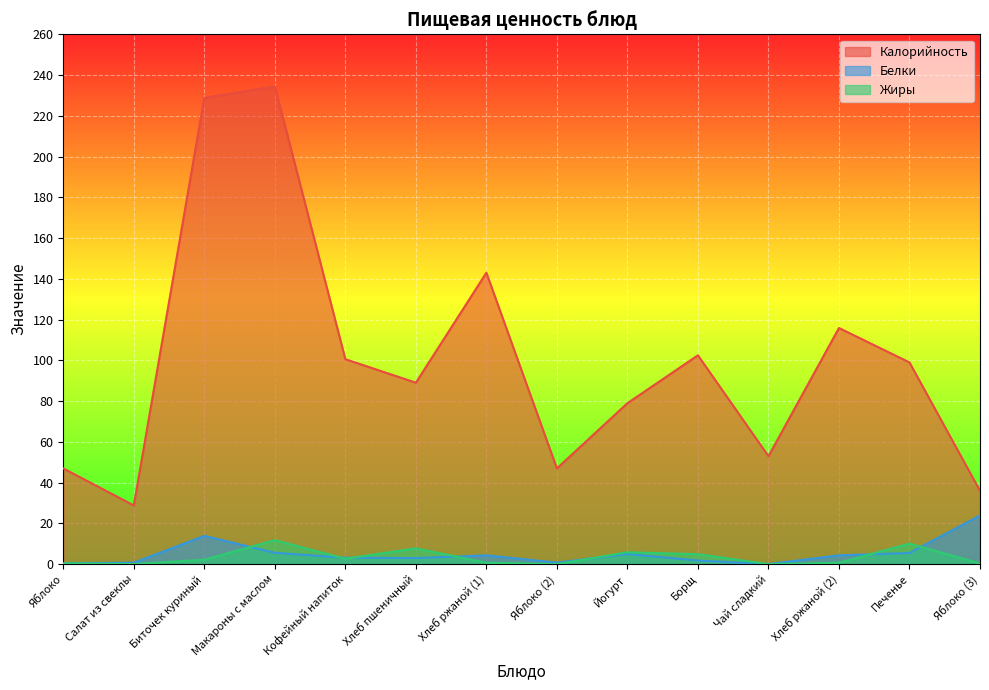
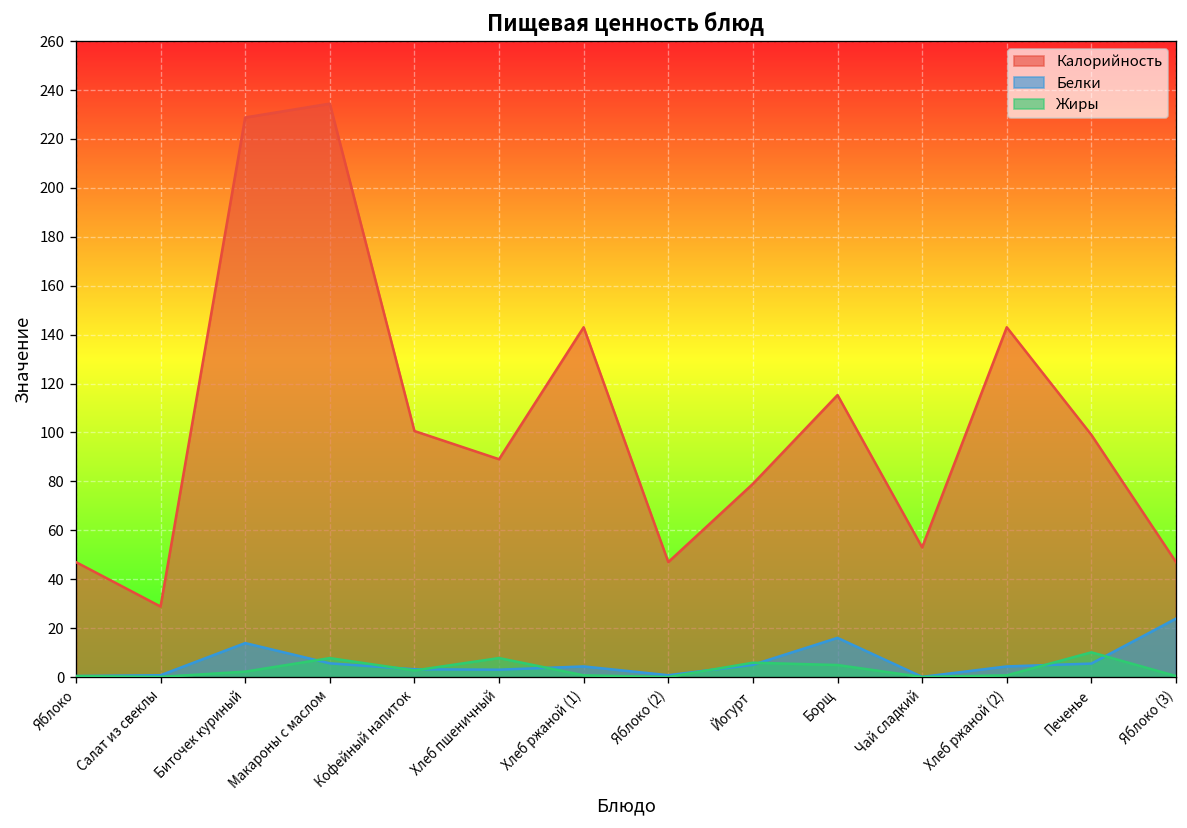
  {
    "Калорийность": {
      "Яблоко": 47,
      "Салат из свеклы": 29,
      "Биточек куриный": 229,
      "Макароны с маслом": 234,
      "Кофейный напиток": 101,
      "Хлеб пшеничный": 89,
      "Хлеб ржаной (1)": 143,
      "Яблоко (2)": 47,
      "Йогурт": 79,
-     "Борщ": 103,
+     "Борщ": 115,
      "Чай сладкий": 53,
-     "Хлеб ржаной (2)": 116,
+     "Хлеб ржаной (2)": 143,
      "Печенье": 99,
-     "Яблоко (3)": 36
+     "Яблоко (3)": 47
    },
    "Белки": {
      "Биточек куриный": 14,
      "Макароны с маслом": 6,
      "Хлеб пшеничный": 3,
      "Хлеб ржаной (1)": 4,
-     "Борщ": 2,
+     "Борщ": 16,
      "Хлеб ржаной (2)": 4,
      "Печенье": 6,
      "Яблоко (3)": 24
    },
    "Жиры": {
      "Биточек куриный": 2,
-     "Макароны с маслом": 12,
+     "Макароны с маслом": 8,
      "Хлеб пшеничный": 8,
      "Хлеб ржаной (1)": 1,
      "Борщ": 5,
      "Хлеб ржаной (2)": 1,
      "Печенье": 10,
      "Яблоко (3)": 0
    }
  }
